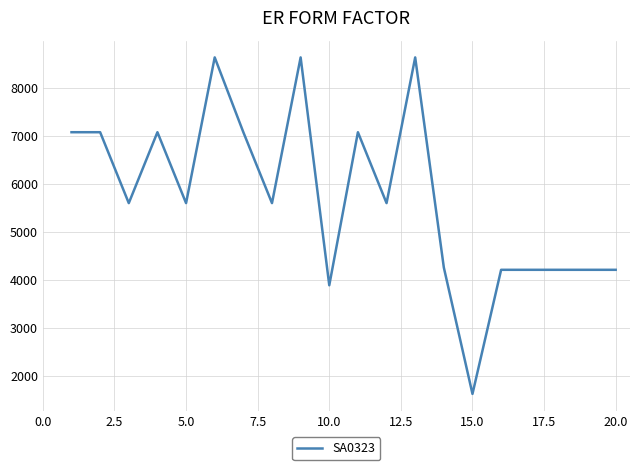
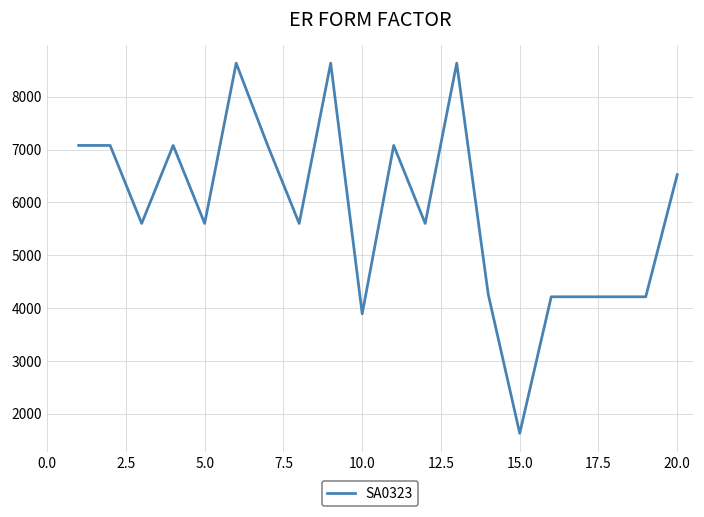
  {
    "5.0": 5600,
    "10.0": 3900,
    "15.0": 1600,
-   "20.0": 4200
+   "20.0": 6500
  }
